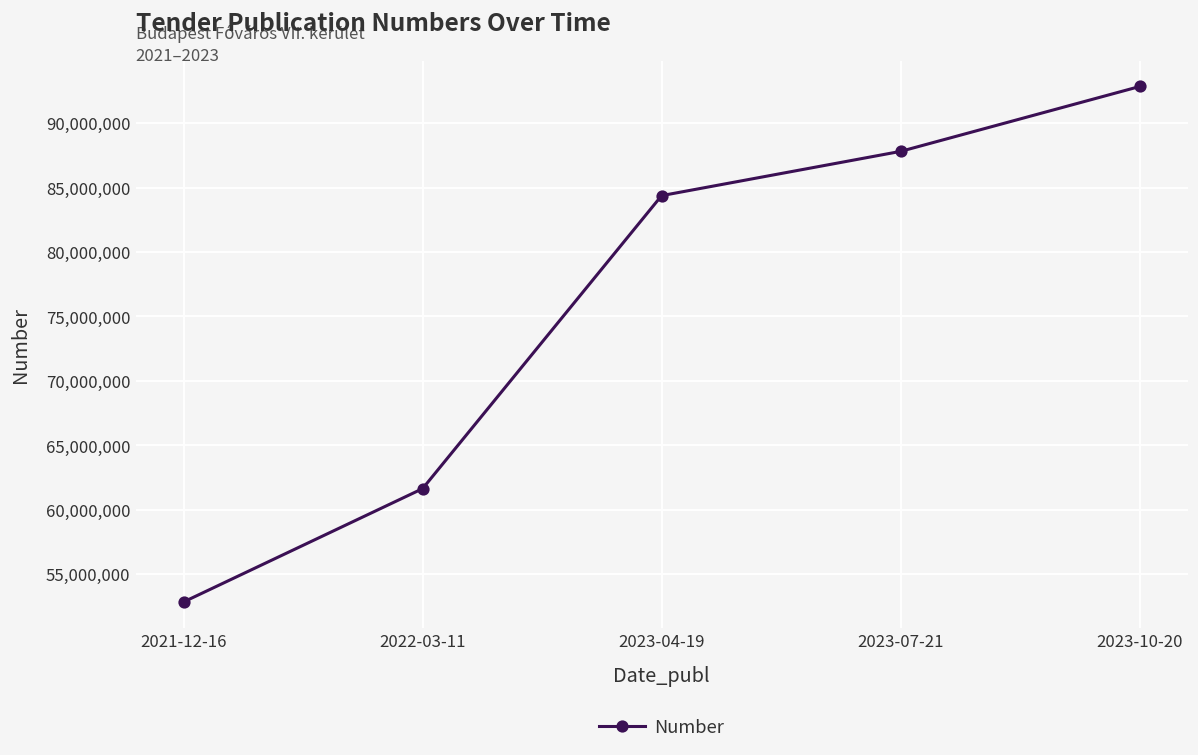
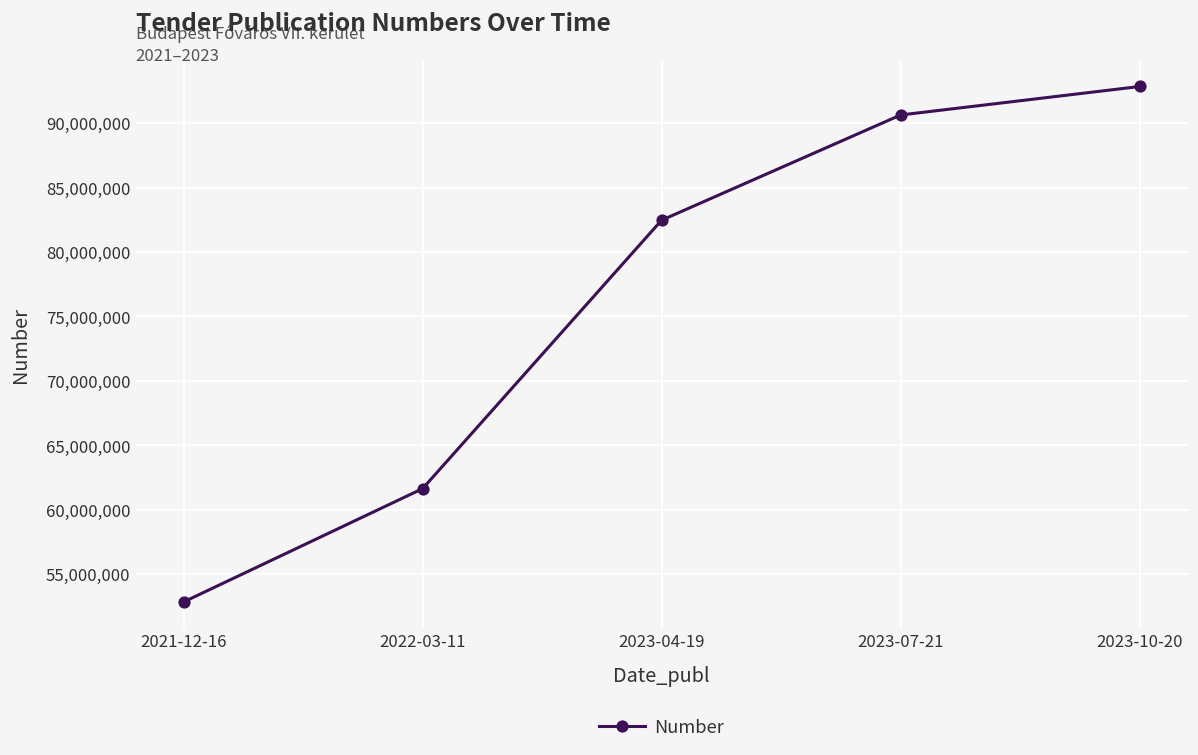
  {
    "2021-12-16": "52,800,000",
    "2022-03-11": "61,600,000",
-   "2023-04-19": "84,400,000",
-   "2023-07-21": "87,800,000",
+   "2023-04-19": "82,500,000",
+   "2023-07-21": "90,600,000",
    "2023-10-20": "92,800,000"
  }
